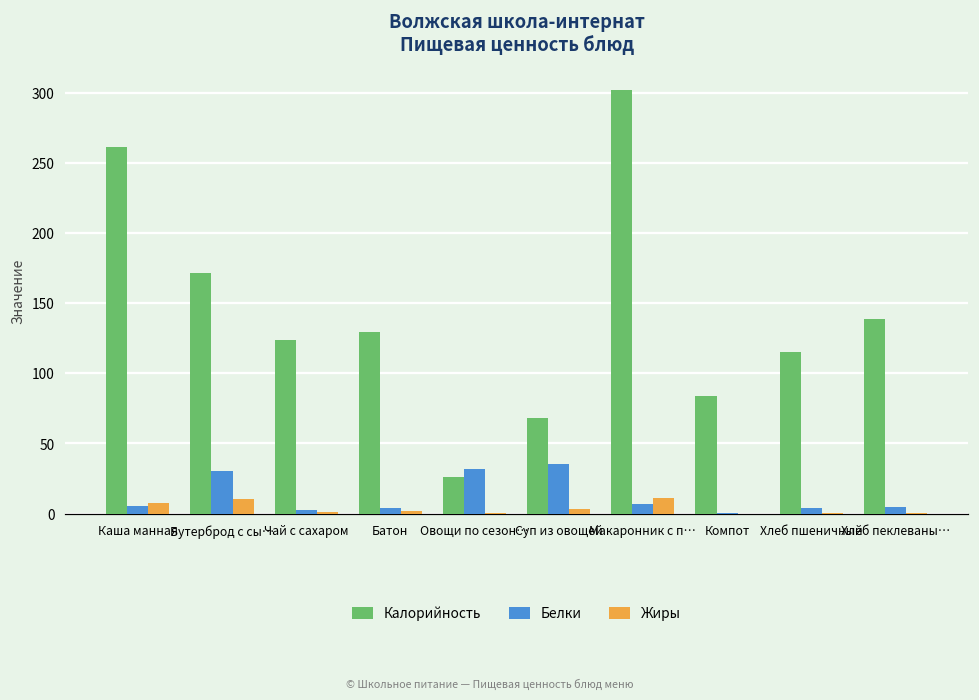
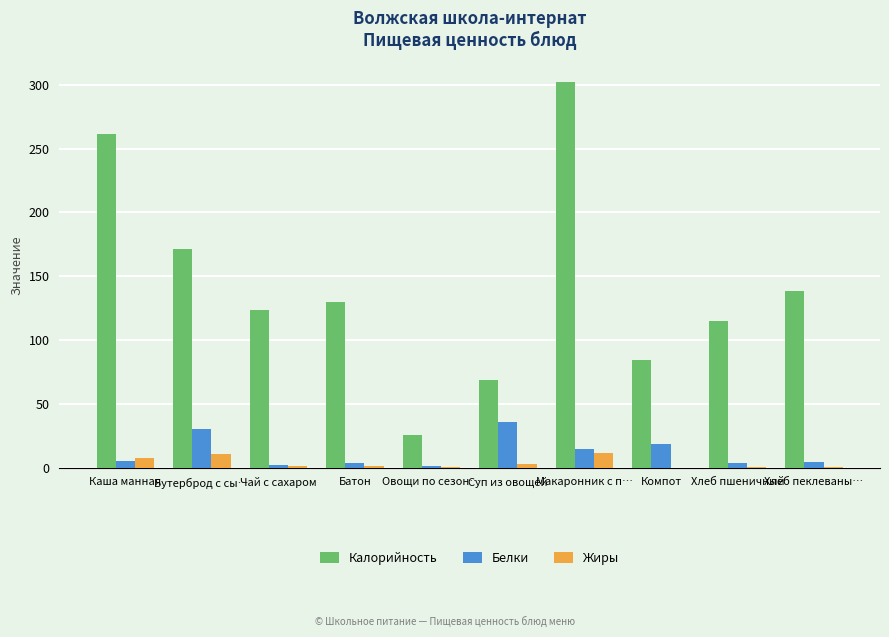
  {
    "Белки": {
      "Каша манная": 5,
      "Бутерброд с сы…": 30,
      "Чай с сахаром": 2,
      "Батон": 4,
-     "Овощи по сезон…": 32,
+     "Овощи по сезон…": 1,
      "Суп из овощей": 35,
-     "Макаронник с п…": 7,
-     "Компот": 0
+     "Макаронник с п…": 14,
+     "Компот": 18
    }
  }
